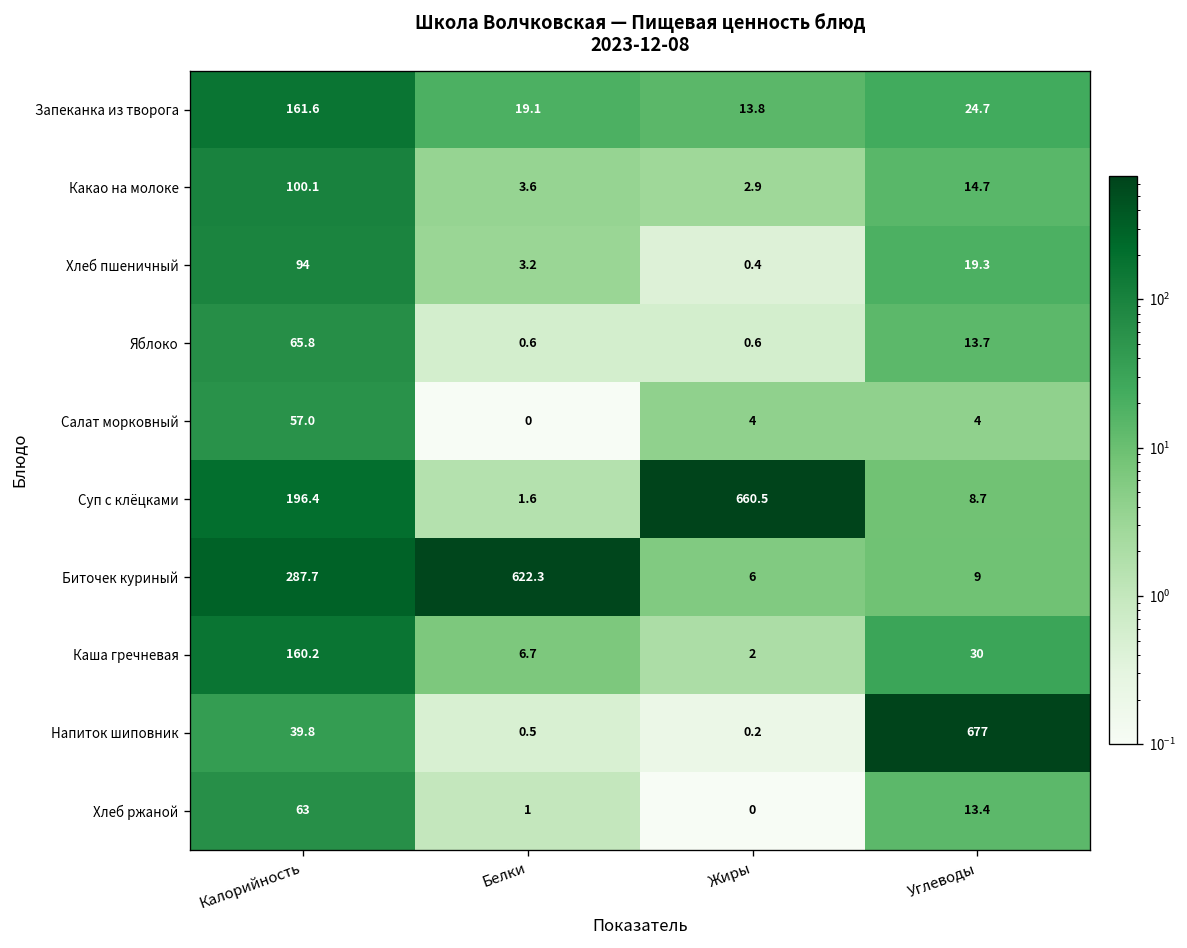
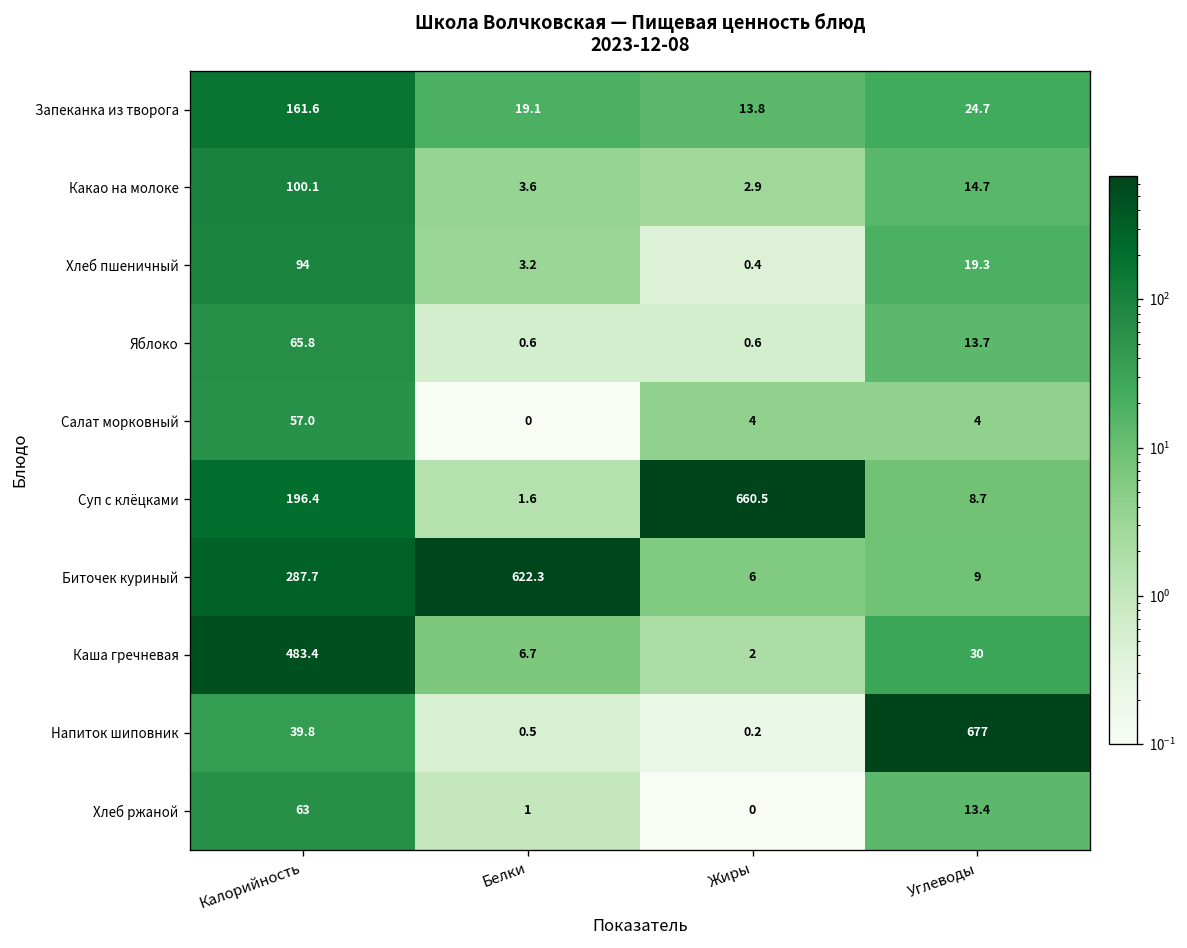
  {
    "Запеканка из творога": {
      "Калорийность": 161.6,
      "Белки": 19.1,
      "Жиры": 13.8,
      "Углеводы": 24.7
    },
    "Какао на молоке": {
      "Калорийность": 100.1,
      "Белки": 3.6,
      "Жиры": 2.9,
      "Углеводы": 14.7
    },
    "Хлеб пшеничный": {
      "Калорийность": 94,
      "Белки": 3.2,
      "Жиры": 0.4,
      "Углеводы": 19.3
    },
    "Яблоко": {
      "Калорийность": 65.8,
      "Белки": 0.6,
      "Жиры": 0.6,
      "Углеводы": 13.7
    },
    "Салат морковный": {
      "Калорийность": 57.0,
      "Белки": 0,
      "Жиры": 4,
      "Углеводы": 4
    },
    "Суп с клёцками": {
      "Калорийность": 196.4,
      "Белки": 1.6,
      "Жиры": 660.5,
      "Углеводы": 8.7
    },
    "Биточек куриный": {
      "Калорийность": 287.7,
      "Белки": 622.3,
      "Жиры": 6,
      "Углеводы": 9
    },
    "Каша гречневая": {
-     "Калорийность": 160.2,
+     "Калорийность": 483.4,
      "Белки": 6.7,
      "Жиры": 2,
      "Углеводы": 30
    },
    "Напиток шиповник": {
      "Калорийность": 39.8,
      "Белки": 0.5,
      "Жиры": 0.2,
      "Углеводы": 677
    },
    "Хлеб ржаной": {
      "Калорийность": 63,
      "Белки": 1,
      "Жиры": 0,
      "Углеводы": 13.4
    }
  }
